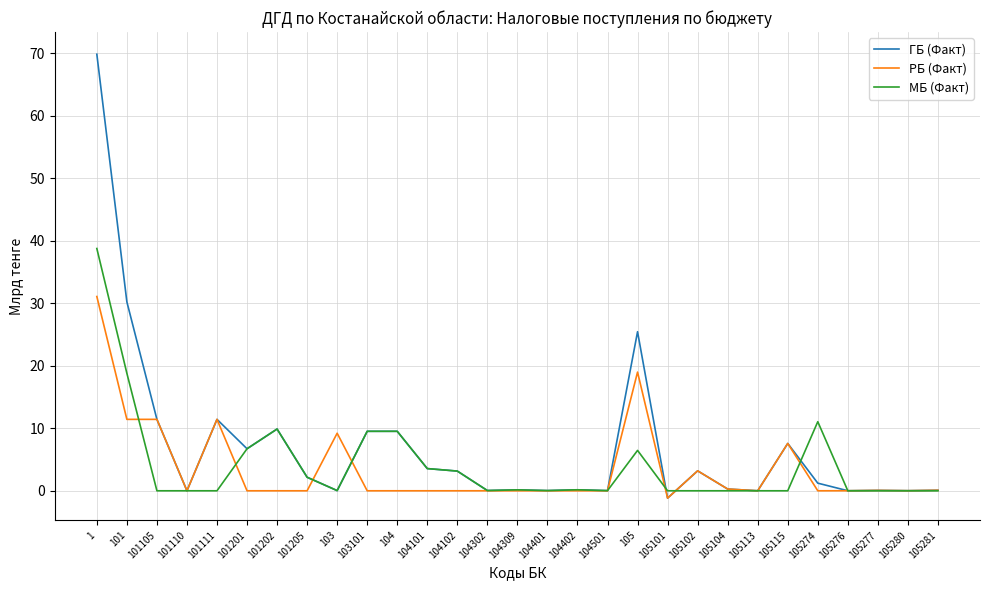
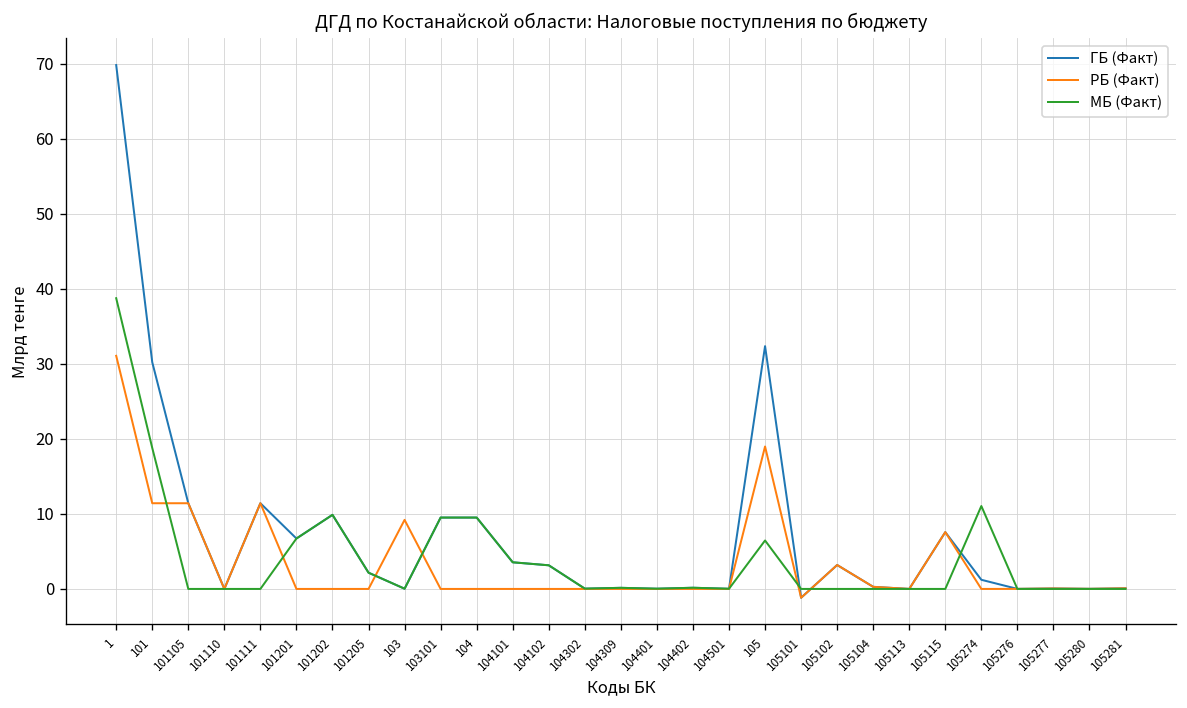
  {
    "ГБ (Факт)": {
      "1": 70,
      "101": 30,
-     "105": 25,
+     "105": 32,
      "105274": 1
    },
    "РБ (Факт)": {
      "1": 31,
      "101": 11,
      "101201": 0,
      "101202": 0,
      "101205": 0,
      "103": 9,
      "103101": 0,
      "104": 0,
      "104101": 0,
      "104102": 0,
      "105": 19,
      "105274": 0
    },
    "МБ (Факт)": {
      "1": 39,
      "101": 19,
      "101105": 0,
      "101111": 0,
      "105": 6,
      "105101": 0,
      "105102": 0,
      "105115": 0,
      "105274": 11
    }
  }
